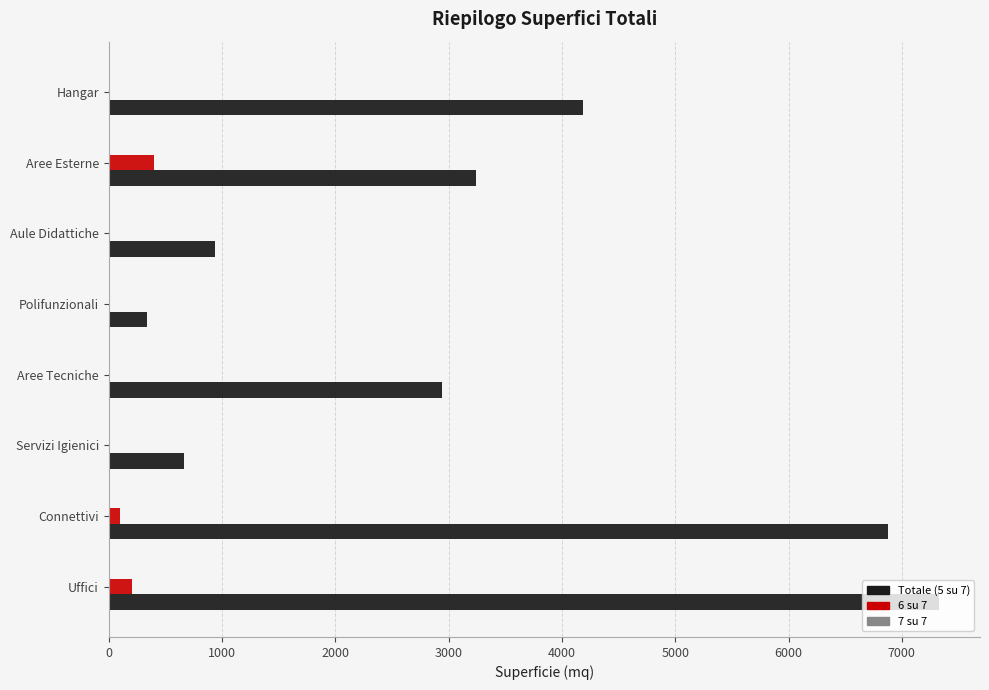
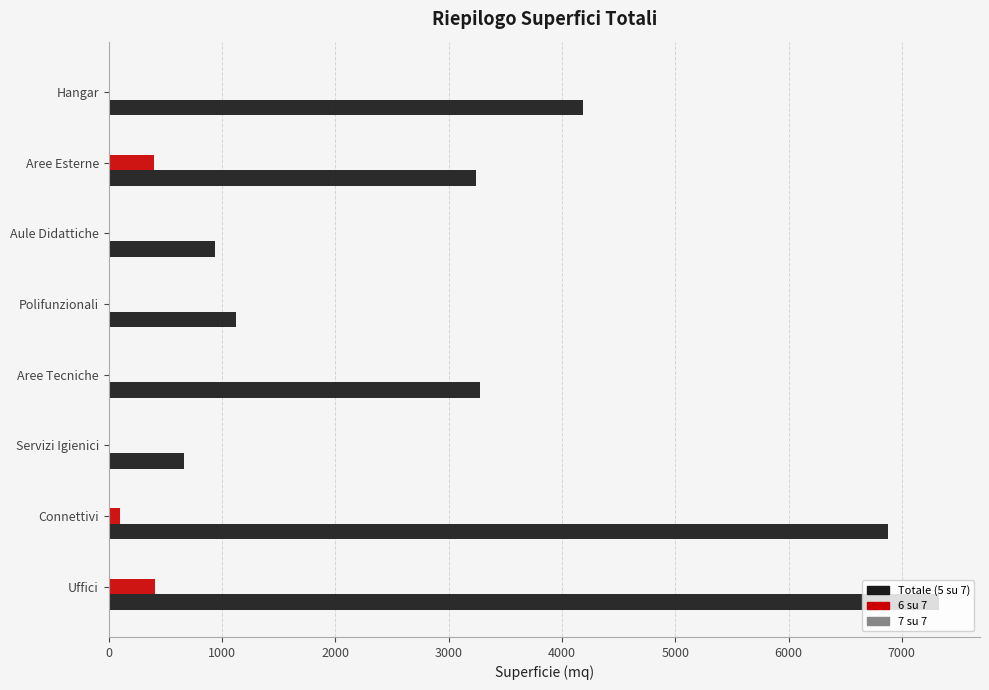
  {
    "Totale (5 su 7)": {
      "Hangar": 4190,
      "Aree Esterne": 3250,
      "Aule Didattiche": 940,
-     "Polifunzionali": 340,
-     "Aree Tecniche": 2940,
+     "Polifunzionali": 1120,
+     "Aree Tecniche": 3280,
      "Servizi Igienici": 670,
      "Connettivi": 6880
    },
    "6 su 7": {
      "Hangar": 0,
      "Aree Esterne": 400,
      "Aule Didattiche": 0,
      "Polifunzionali": 0,
      "Connettivi": 100,
-     "Uffici": 210
+     "Uffici": 410
    },
    "7 su 7": {
      "Hangar": 0,
      "Aree Esterne": 0,
      "Aule Didattiche": 0,
      "Polifunzionali": 0,
      "Aree Tecniche": 0,
      "Servizi Igienici": 0,
      "Connettivi": 0,
      "Uffici": 0
    }
  }
